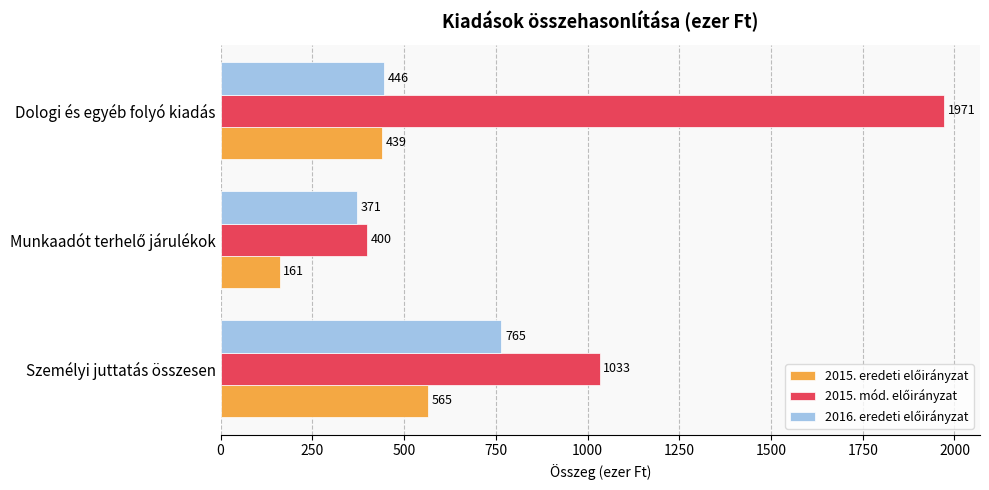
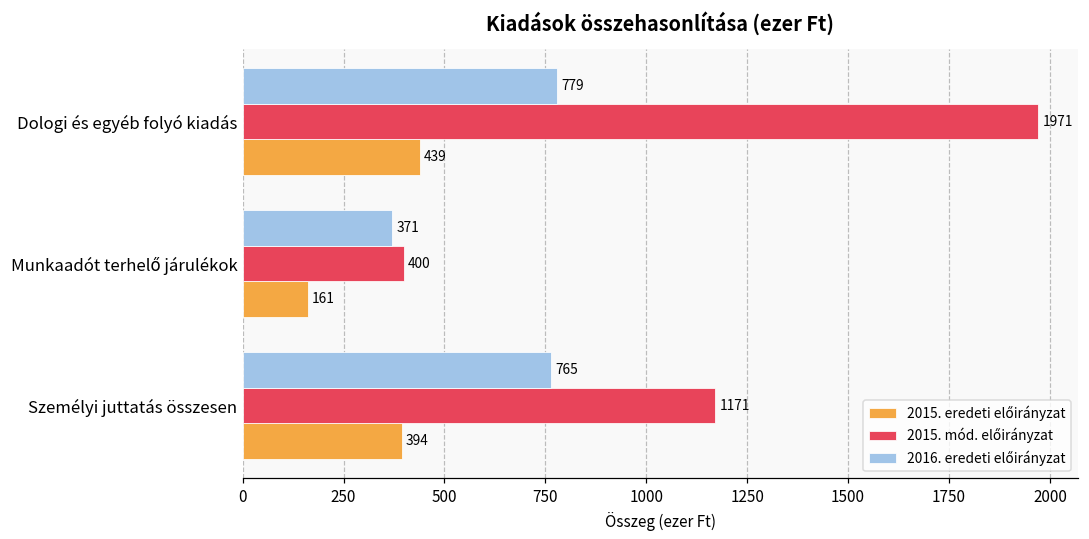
  {
    "2015. eredeti előirányzat": {
      "Dologi és egyéb folyó kiadás": 439,
      "Munkaadót terhelő járulékok": 161,
-     "Személyi juttatás összesen": 565
+     "Személyi juttatás összesen": 394
    },
    "2015. mód. előirányzat": {
      "Dologi és egyéb folyó kiadás": 1971,
      "Munkaadót terhelő járulékok": 400,
-     "Személyi juttatás összesen": 1033
+     "Személyi juttatás összesen": 1171
    },
    "2016. eredeti előirányzat": {
-     "Dologi és egyéb folyó kiadás": 446,
+     "Dologi és egyéb folyó kiadás": 779,
      "Munkaadót terhelő járulékok": 371,
      "Személyi juttatás összesen": 765
    }
  }
